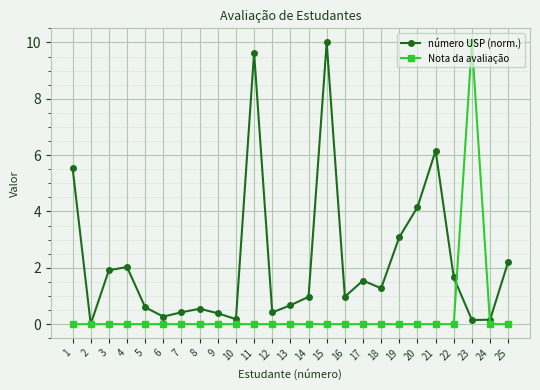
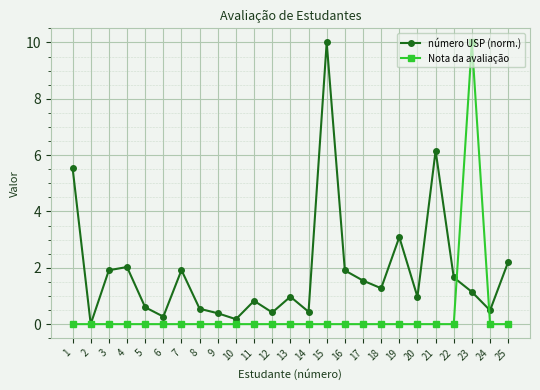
  {
    "número USP (norm.)": {
      "1": 5.6,
      "3": 1.9,
      "4": 2.0,
      "5": 0.6,
      "6": 0.3,
-     "7": 0.4,
+     "7": 1.9,
      "8": 0.5,
      "9": 0.4,
      "10": 0.2,
-     "11": 9.6,
+     "11": 0.8,
      "12": 0.4,
-     "13": 0.7,
-     "14": 1.0,
+     "13": 1.0,
+     "14": 0.4,
      "15": 10.0,
-     "16": 1.0,
+     "16": 1.9,
      "17": 1.5,
      "18": 1.3,
      "19": 3.1,
-     "20": 4.1,
+     "20": 1.0,
      "21": 6.2,
      "22": 1.7,
-     "23": 0.1,
-     "24": 0.2,
+     "23": 1.1,
+     "24": 0.5,
      "25": 2.2
    },
    "Nota da avaliação": {
      "1": 0.0,
      "3": 0.0,
      "4": 0.0,
      "5": 0.0,
      "6": 0.0,
      "7": 0.0,
      "8": 0.0,
      "9": 0.0,
      "10": 0.0,
      "11": 0.0,
      "12": 0.0,
      "13": 0.0,
      "14": 0.0,
      "15": 0.0,
      "16": 0.0,
      "17": 0.0,
      "18": 0.0,
      "19": 0.0,
      "20": 0.0,
      "21": 0.0,
      "22": 0.0,
      "24": 0.0,
      "25": 0.0
    }
  }
